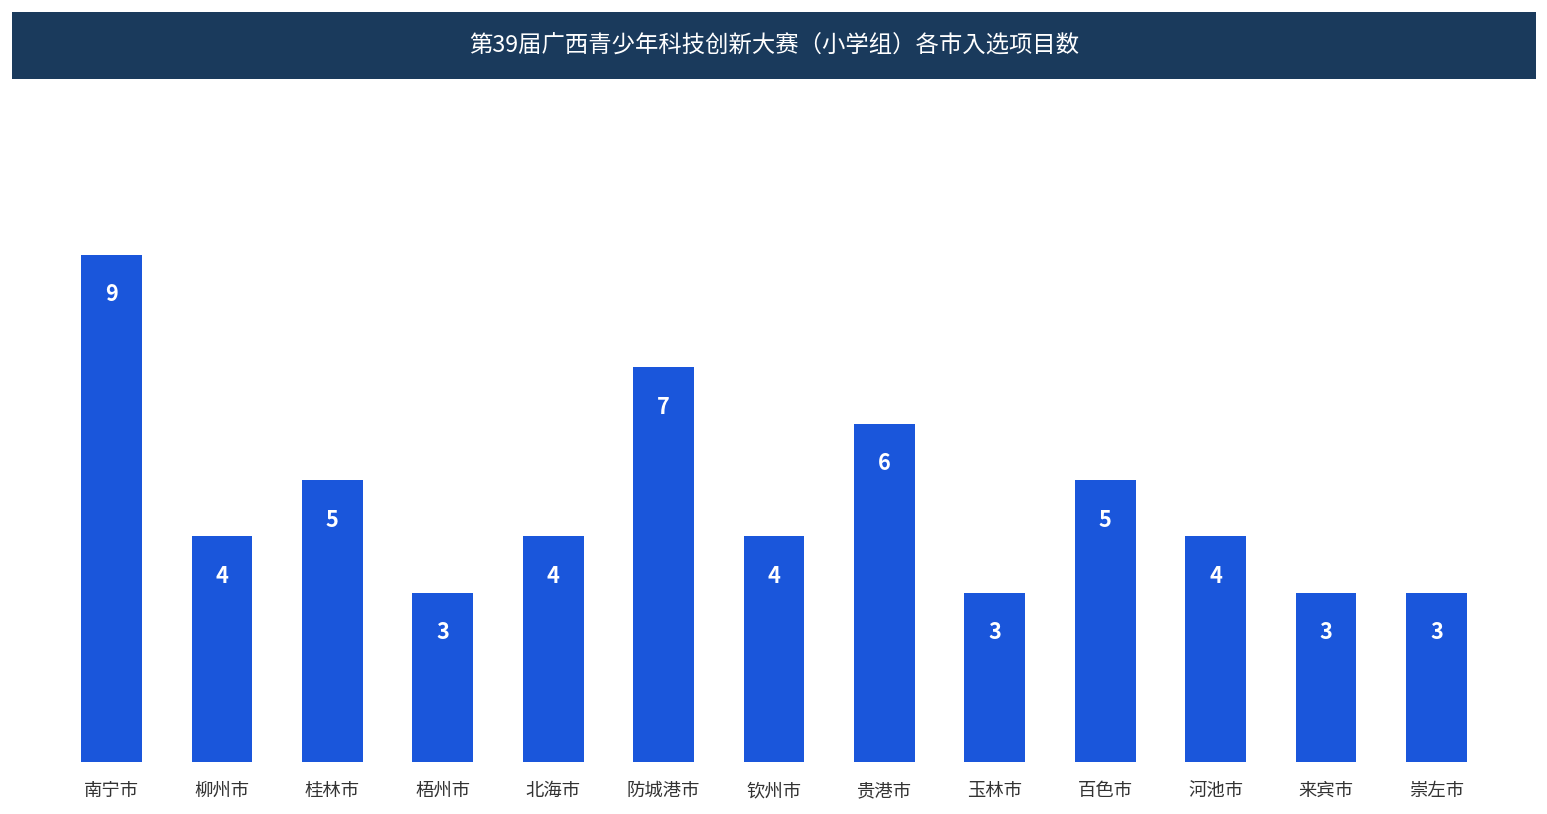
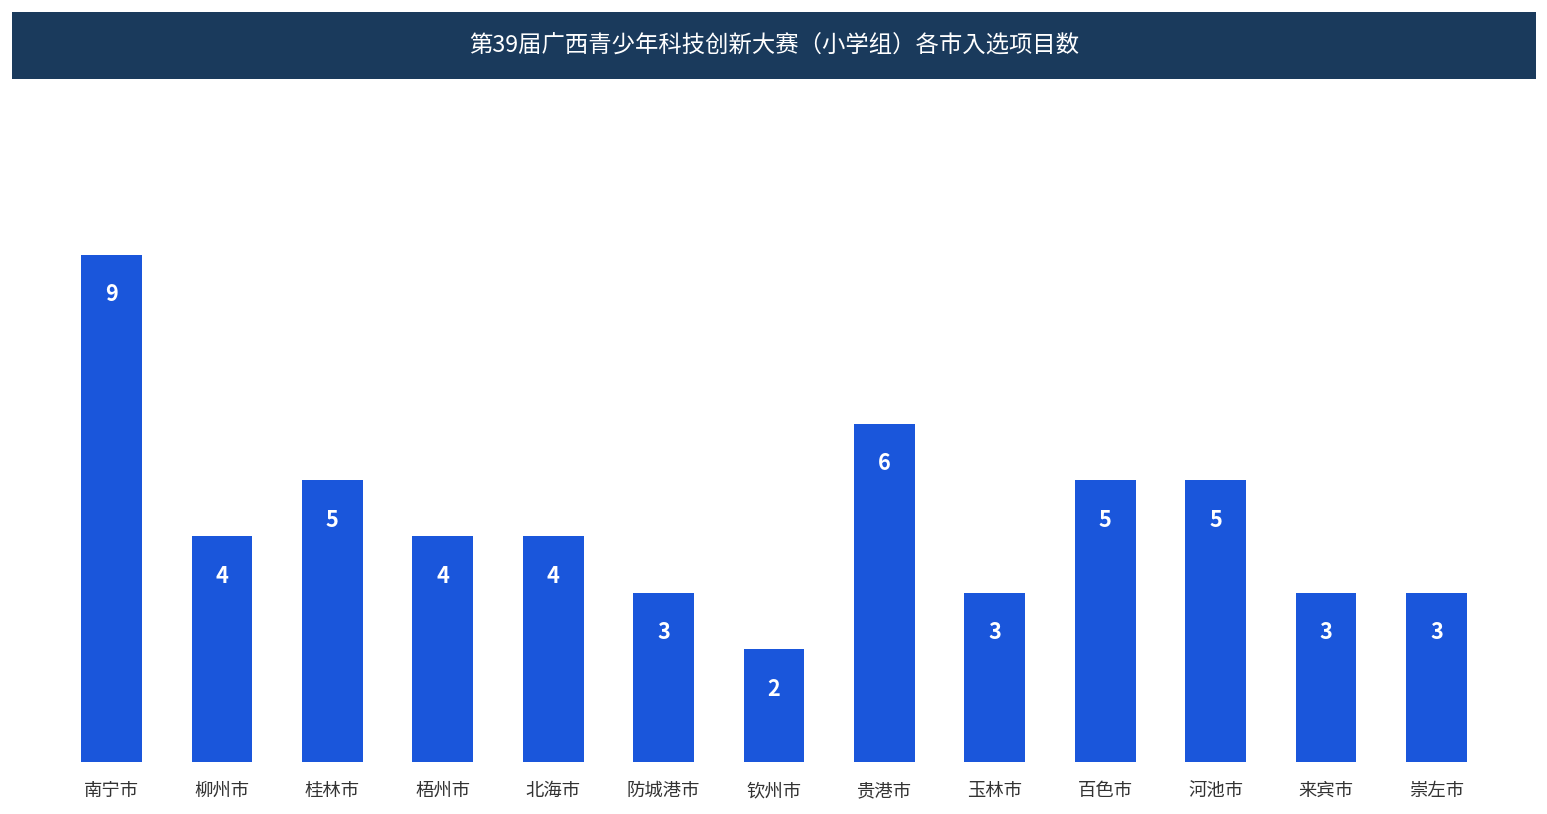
  {
    "南宁市": 9,
    "柳州市": 4,
    "桂林市": 5,
-   "梧州市": 3,
+   "梧州市": 4,
    "北海市": 4,
-   "防城港市": 7,
-   "钦州市": 4,
+   "防城港市": 3,
+   "钦州市": 2,
    "贵港市": 6,
    "玉林市": 3,
    "百色市": 5,
-   "河池市": 4,
+   "河池市": 5,
    "来宾市": 3,
    "崇左市": 3
  }
